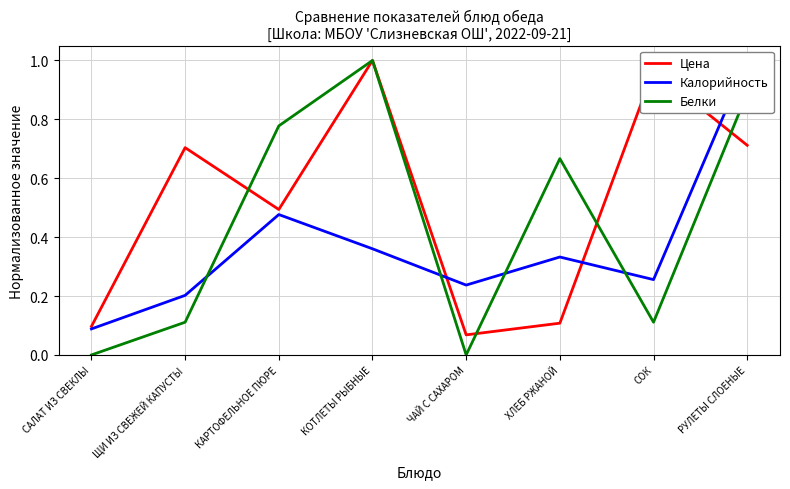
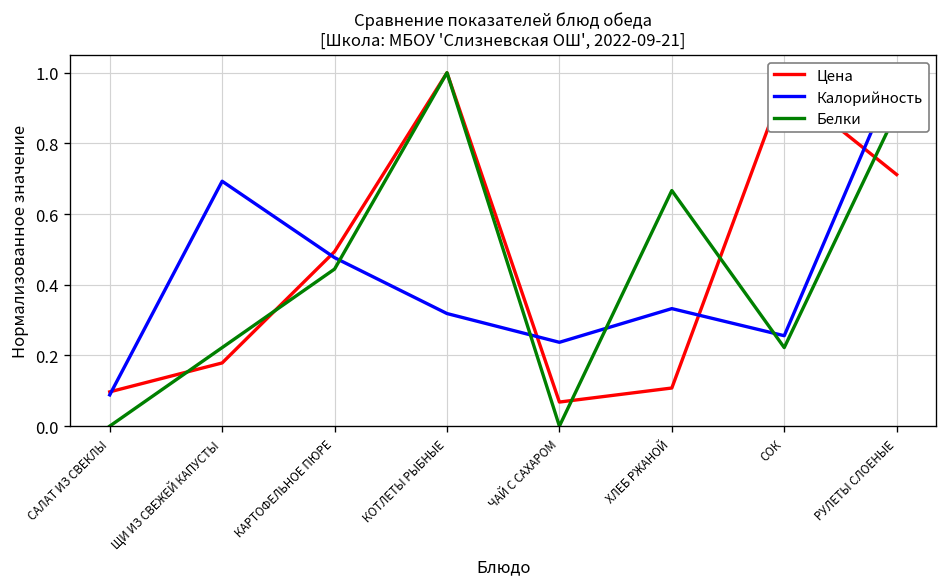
  {
    "Цена": {
-     "ЩИ ИЗ СВЕЖЕЙ КАПУСТЫ": 0.70,
+     "ЩИ ИЗ СВЕЖЕЙ КАПУСТЫ": 0.18,
      "КАРТОФЕЛЬНОЕ ПЮРЕ": 0.49,
      "ЧАЙ С САХАРОМ": 0.07,
      "ХЛЕБ РЖАНОЙ": 0.11,
      "РУЛЕТЫ СЛОЕНЫЕ": 0.71
    },
    "Калорийность": {
-     "ЩИ ИЗ СВЕЖЕЙ КАПУСТЫ": 0.20,
+     "ЩИ ИЗ СВЕЖЕЙ КАПУСТЫ": 0.69,
      "КАРТОФЕЛЬНОЕ ПЮРЕ": 0.48,
-     "КОТЛЕТЫ РЫБНЫЕ": 0.36,
+     "КОТЛЕТЫ РЫБНЫЕ": 0.32,
      "ЧАЙ С САХАРОМ": 0.24,
      "ХЛЕБ РЖАНОЙ": 0.33,
      "СОК": 0.26
    },
    "Белки": {
      "САЛАТ ИЗ СВЕКЛЫ": 0.00,
-     "ЩИ ИЗ СВЕЖЕЙ КАПУСТЫ": 0.11,
-     "КАРТОФЕЛЬНОЕ ПЮРЕ": 0.78,
+     "ЩИ ИЗ СВЕЖЕЙ КАПУСТЫ": 0.22,
+     "КАРТОФЕЛЬНОЕ ПЮРЕ": 0.44,
      "ЧАЙ С САХАРОМ": 0.00,
      "ХЛЕБ РЖАНОЙ": 0.67,
-     "СОК": 0.11
+     "СОК": 0.22
    }
  }
